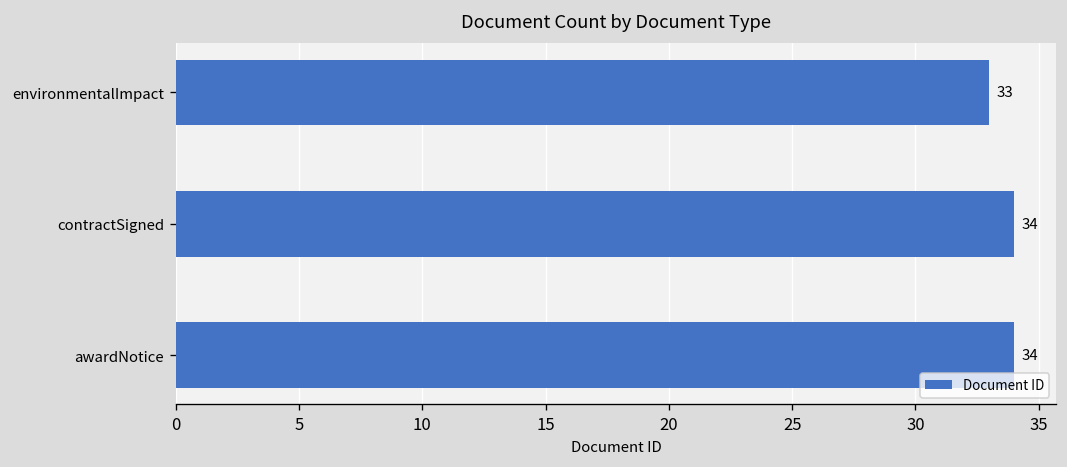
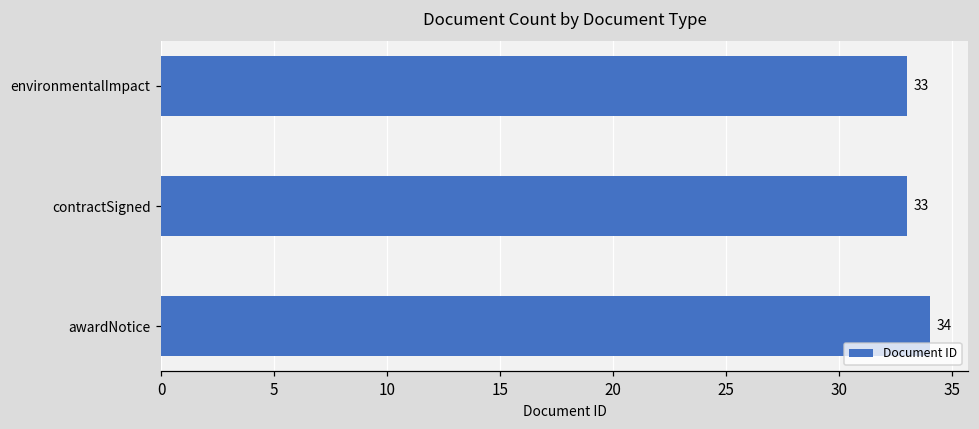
  {
    "environmentalImpact": 33,
-   "contractSigned": 34,
+   "contractSigned": 33,
    "awardNotice": 34
  }
